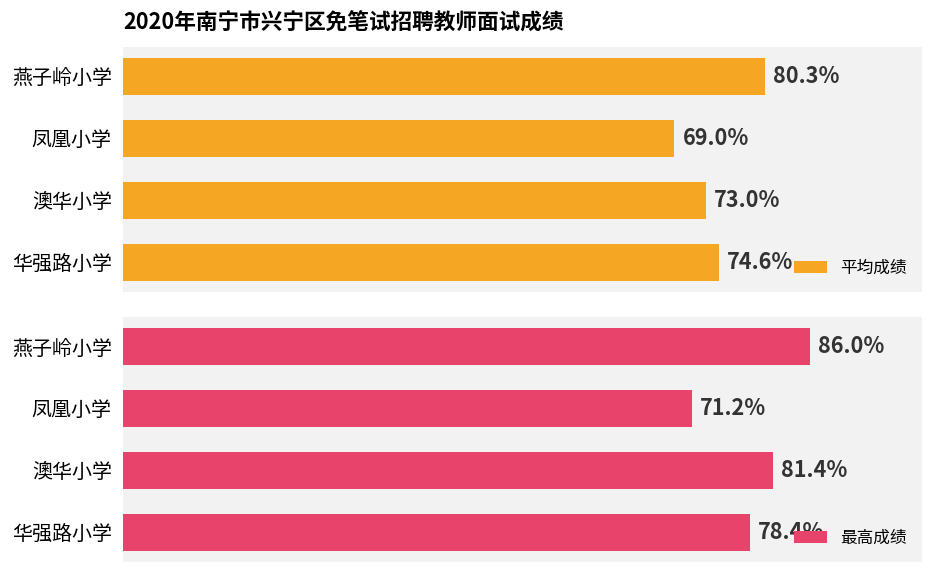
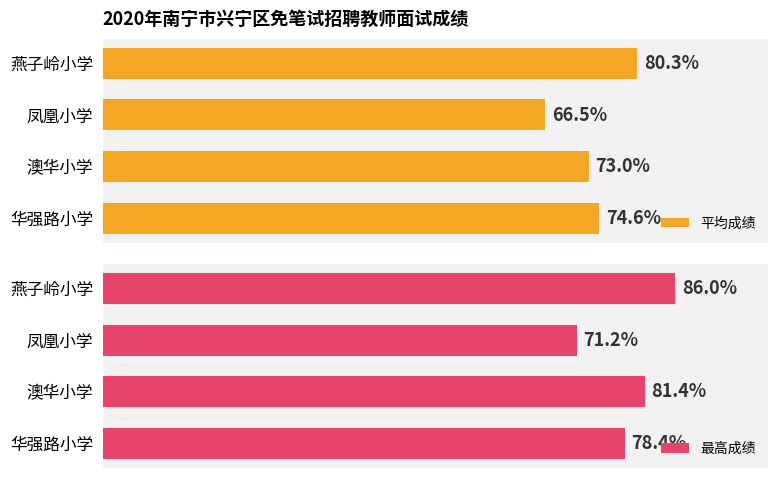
  {
    "2020年南宁市兴宁区免笔试招聘教师面试成绩": {
      "燕子岭小学": "80.3%",
-     "凤凰小学": "69.0%",
+     "凤凰小学": "66.5%",
      "澳华小学": "73.0%",
      "华强路小学": "74.6%"
    }
  }
